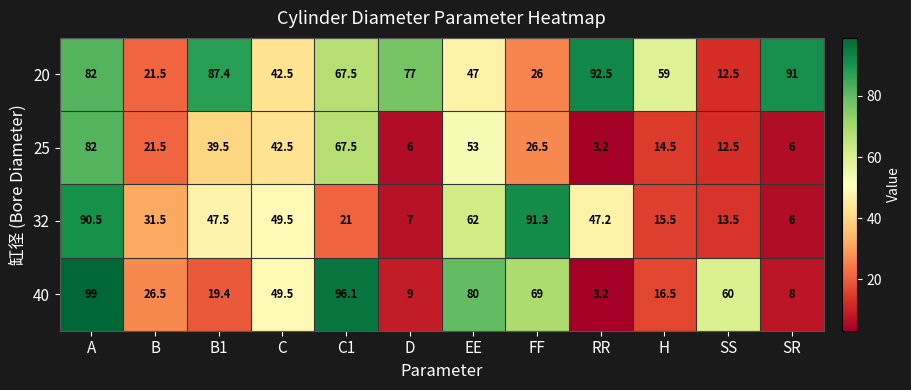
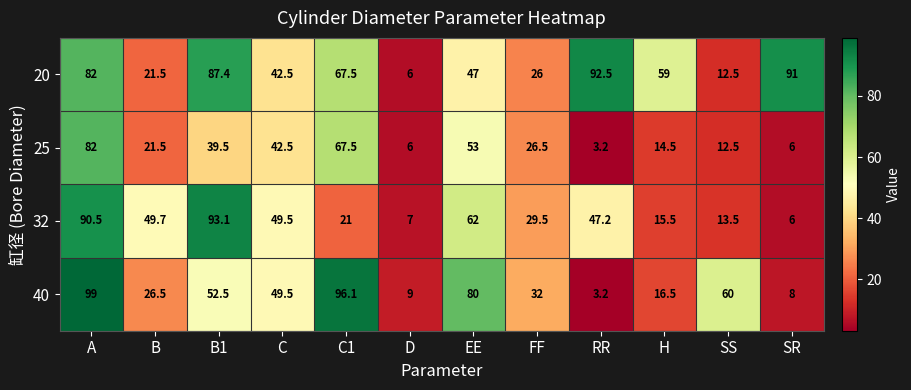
  {
    "20": {
      "A": 82,
      "B": 21.5,
      "B1": 87.4,
      "C": 42.5,
      "C1": 67.5,
-     "D": 77,
+     "D": 6,
      "EE": 47,
      "FF": 26,
      "RR": 92.5,
      "H": 59,
      "SS": 12.5,
      "SR": 91
    },
    "25": {
      "A": 82,
      "B": 21.5,
      "B1": 39.5,
      "C": 42.5,
      "C1": 67.5,
      "D": 6,
      "EE": 53,
      "FF": 26.5,
      "RR": 3.2,
      "H": 14.5,
      "SS": 12.5,
      "SR": 6
    },
    "32": {
      "A": 90.5,
-     "B": 31.5,
-     "B1": 47.5,
+     "B": 49.7,
+     "B1": 93.1,
      "C": 49.5,
      "C1": 21,
      "D": 7,
      "EE": 62,
-     "FF": 91.3,
+     "FF": 29.5,
      "RR": 47.2,
      "H": 15.5,
      "SS": 13.5,
      "SR": 6
    },
    "40": {
      "A": 99,
      "B": 26.5,
-     "B1": 19.4,
+     "B1": 52.5,
      "C": 49.5,
      "C1": 96.1,
      "D": 9,
      "EE": 80,
-     "FF": 69,
+     "FF": 32,
      "RR": 3.2,
      "H": 16.5,
      "SS": 60,
      "SR": 8
    }
  }
